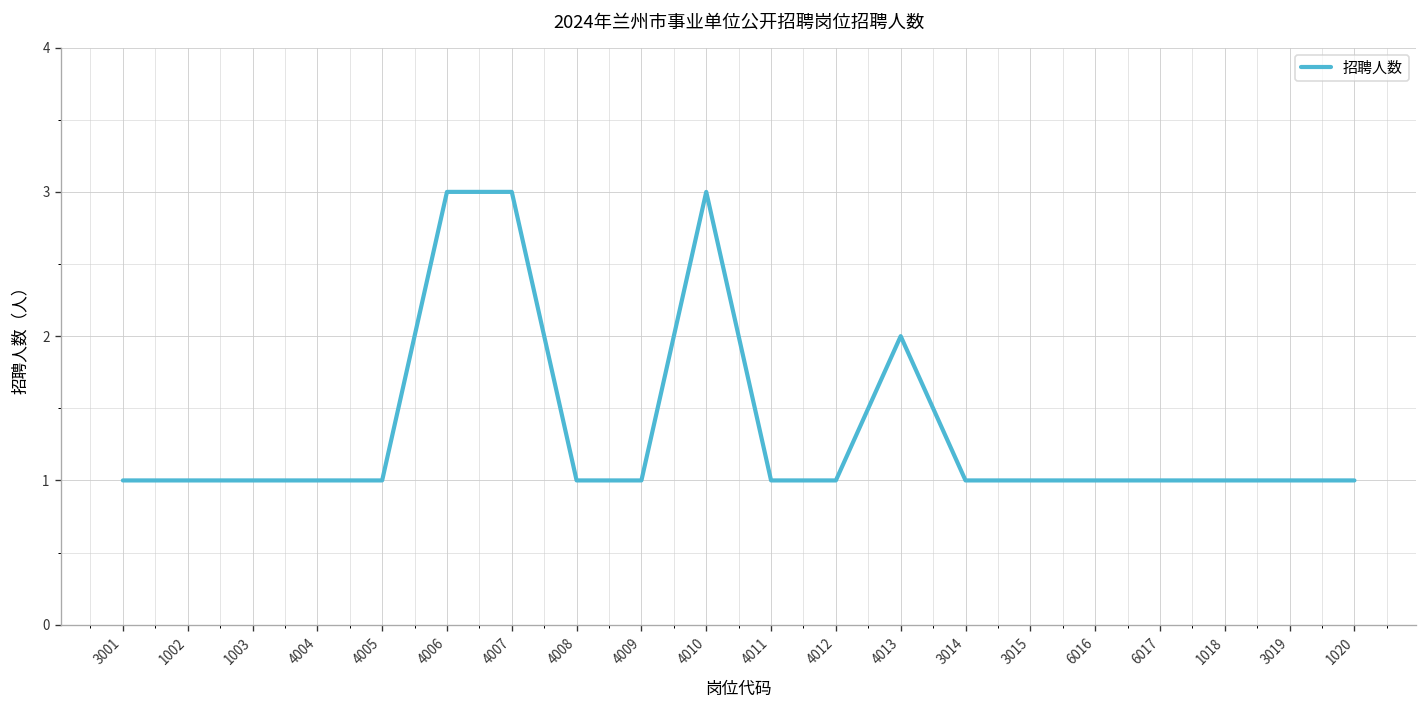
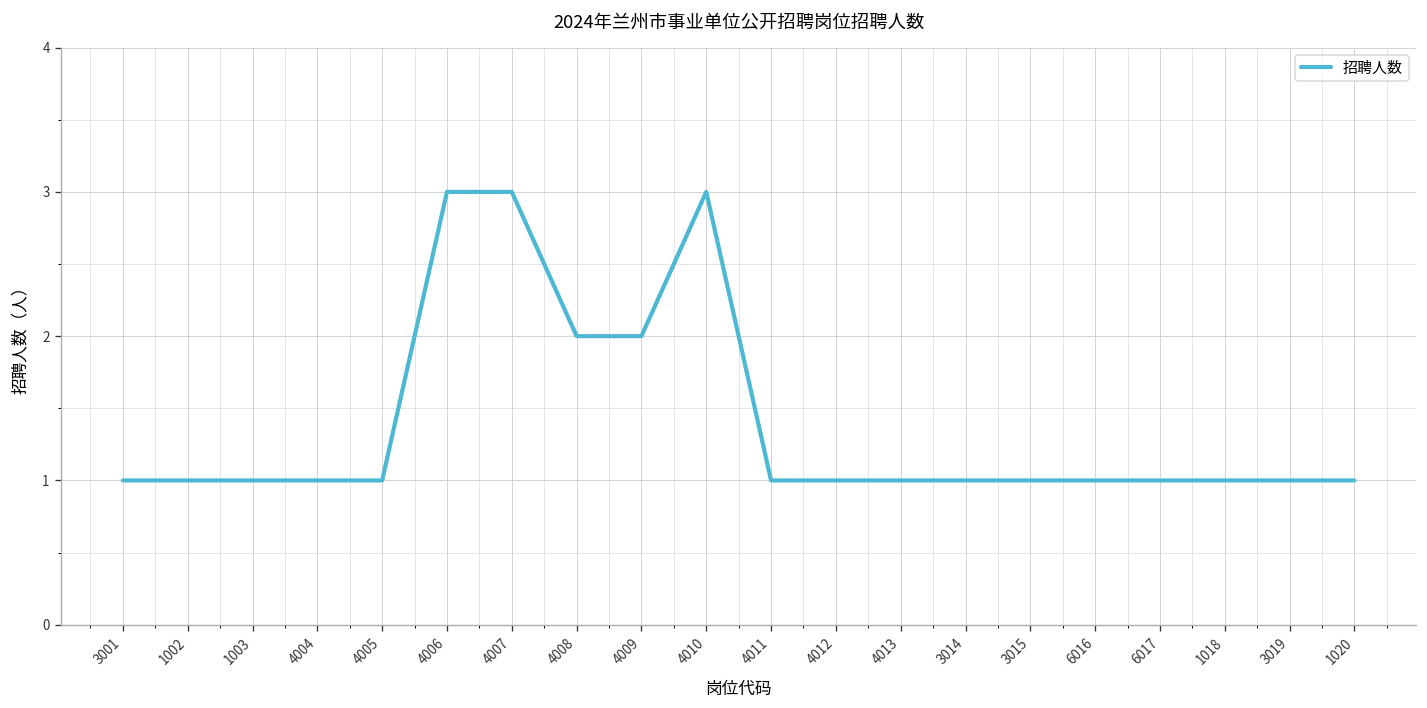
  {
    "3001": 1,
    "1002": 1,
    "1003": 1,
    "4004": 1,
    "4005": 1,
    "4006": 3,
    "4007": 3,
-   "4008": 1,
-   "4009": 1,
+   "4008": 2,
+   "4009": 2,
    "4010": 3,
    "4011": 1,
    "4012": 1,
-   "4013": 2,
+   "4013": 1,
    "3014": 1,
    "3015": 1,
    "6016": 1,
    "6017": 1,
    "1018": 1,
    "3019": 1,
    "1020": 1
  }
